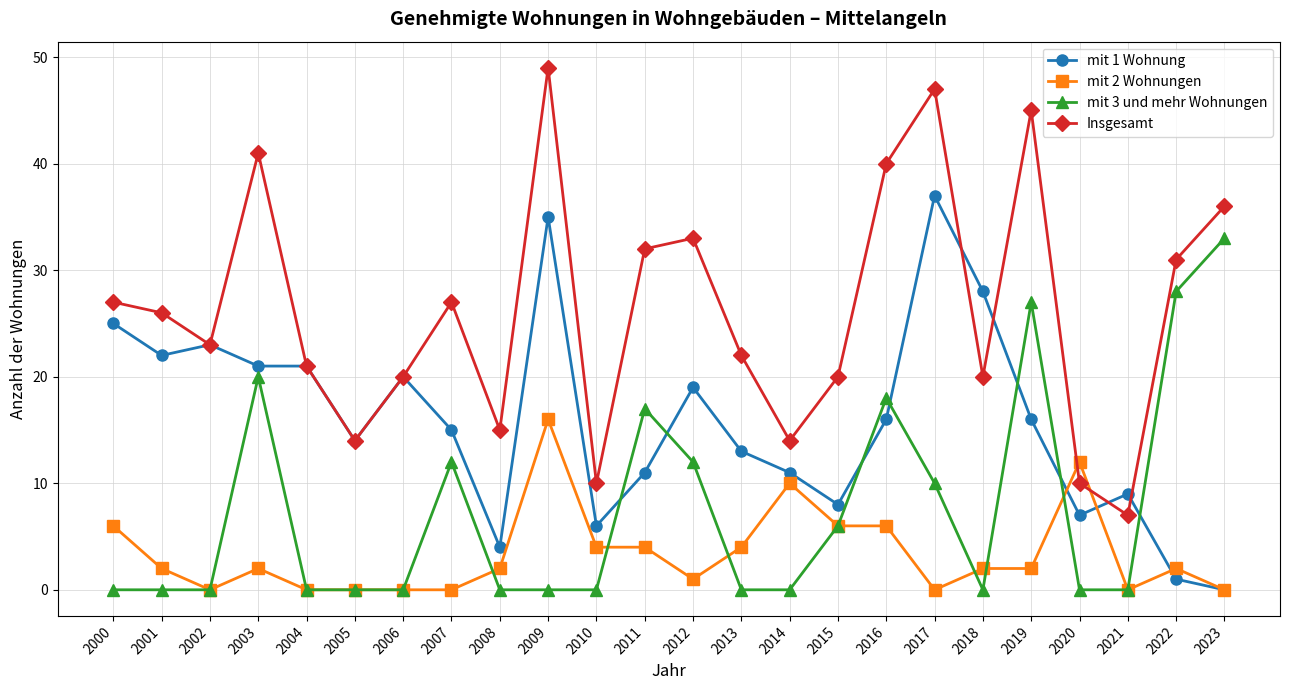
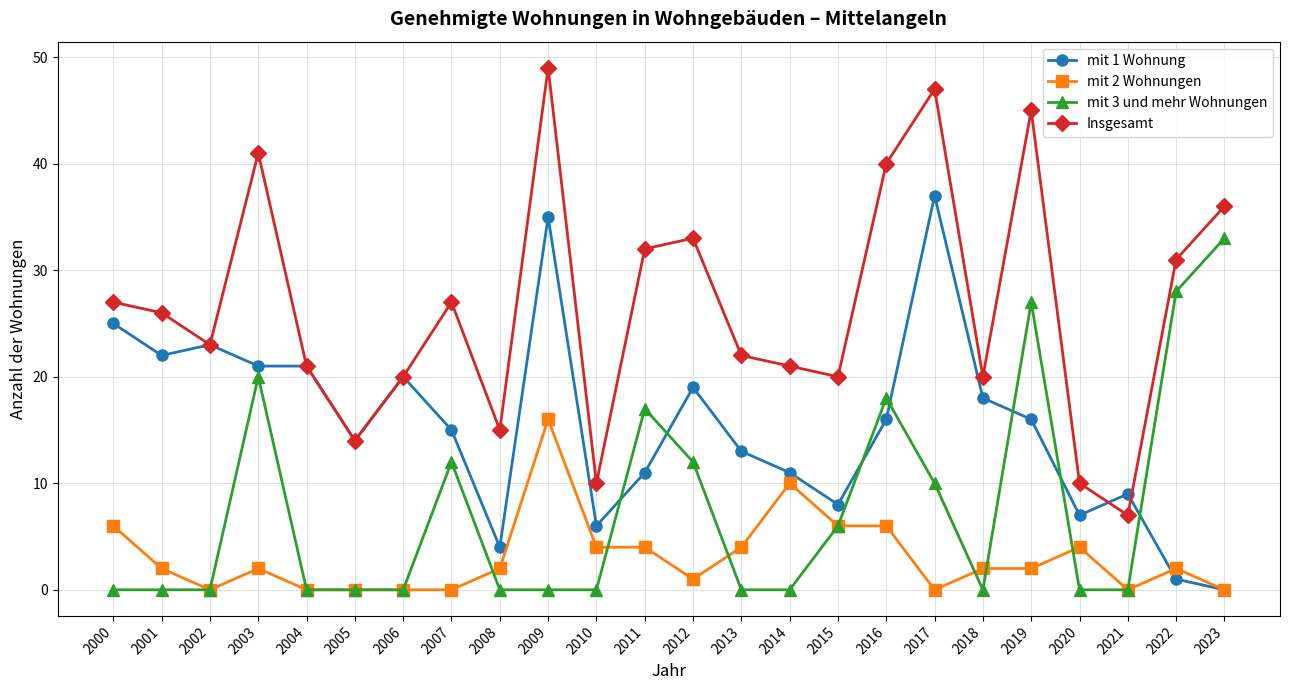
  {
    "mit 1 Wohnung": {
      "2000": 25,
      "2001": 22,
      "2003": 21,
      "2007": 15,
      "2008": 4,
      "2009": 35,
      "2010": 6,
      "2011": 11,
      "2012": 19,
      "2013": 13,
      "2014": 11,
      "2015": 8,
      "2016": 16,
      "2017": 37,
-     "2018": 28,
+     "2018": 18,
      "2019": 16,
      "2020": 7,
      "2021": 9,
      "2022": 1
    },
    "mit 2 Wohnungen": {
      "2000": 6,
      "2001": 2,
      "2003": 2,
      "2007": 0,
      "2008": 2,
      "2009": 16,
      "2010": 4,
      "2011": 4,
      "2012": 1,
      "2013": 4,
      "2014": 10,
      "2016": 6,
      "2017": 0,
      "2018": 2,
      "2019": 2,
-     "2020": 12,
+     "2020": 4,
      "2022": 2
    },
    "mit 3 und mehr Wohnungen": {
      "2000": 0,
      "2001": 0,
      "2003": 20,
      "2007": 12,
      "2008": 0,
      "2009": 0,
      "2010": 0,
      "2011": 17,
      "2012": 12,
      "2013": 0,
      "2014": 0,
      "2016": 18,
      "2017": 10,
      "2018": 0,
      "2019": 27,
      "2020": 0,
      "2022": 28,
      "2023": 33
    },
    "Insgesamt": {
      "2000": 27,
      "2001": 26,
      "2003": 41,
      "2007": 27,
      "2008": 15,
      "2009": 49,
      "2010": 10,
      "2011": 32,
      "2012": 33,
      "2013": 22,
-     "2014": 14,
+     "2014": 21,
      "2015": 20,
      "2016": 40,
      "2017": 47,
      "2018": 20,
      "2019": 45,
      "2020": 10,
      "2021": 7,
      "2022": 31,
      "2023": 36
    }
  }
